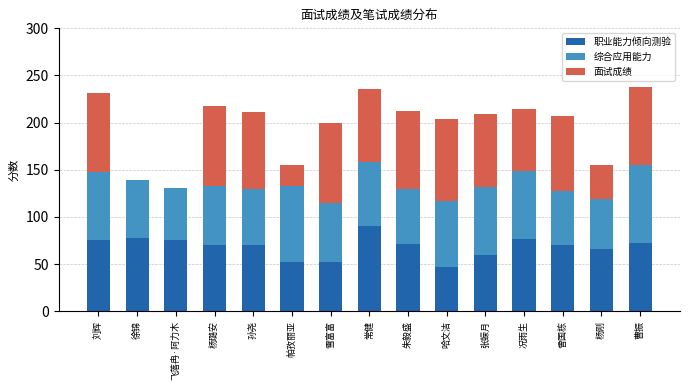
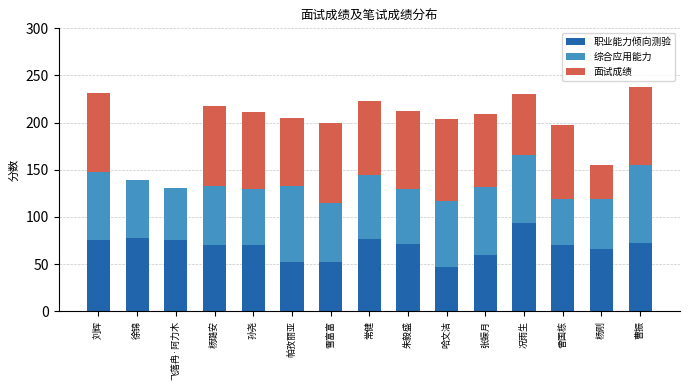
  {
    "职业能力倾向测验": {
      "刘辉": 80,
      "徐锦": 80,
      "飞落冉·阿力木": 80,
      "杨璐安": 70,
      "孙尧": 70,
      "帕孜丽亚": 50,
      "雪富富": 50,
-     "常健": 90,
+     "常健": 80,
      "朱毅盛": 70,
      "哈文洁": 50,
      "张蝾月": 60,
-     "况雨生": 80,
+     "况雨生": 90,
      "曾国栋": 70,
      "杨刚": 70,
      "曹振": 70
    },
    "综合应用能力": {
      "刘辉": 70,
      "徐锦": 60,
      "飞落冉·阿力木": 60,
      "杨璐安": 60,
      "孙尧": 60,
      "帕孜丽亚": 80,
      "雪富富": 60,
      "常健": 70,
      "朱毅盛": 60,
      "哈文洁": 70,
      "张蝾月": 70,
      "况雨生": 70,
-     "曾国栋": 60,
+     "曾国栋": 50,
      "杨刚": 50,
      "曹振": 80
    },
    "面试成绩": {
      "刘辉": 80,
      "徐锦": 0,
      "飞落冉·阿力木": 0,
      "杨璐安": 80,
      "孙尧": 80,
-     "帕孜丽亚": 20,
+     "帕孜丽亚": 70,
      "雪富富": 80,
      "常健": 80,
      "朱毅盛": 80,
      "哈文洁": 90,
      "张蝾月": 80,
      "况雨生": 70,
      "曾国栋": 80,
      "杨刚": 40,
      "曹振": 80
    }
  }
